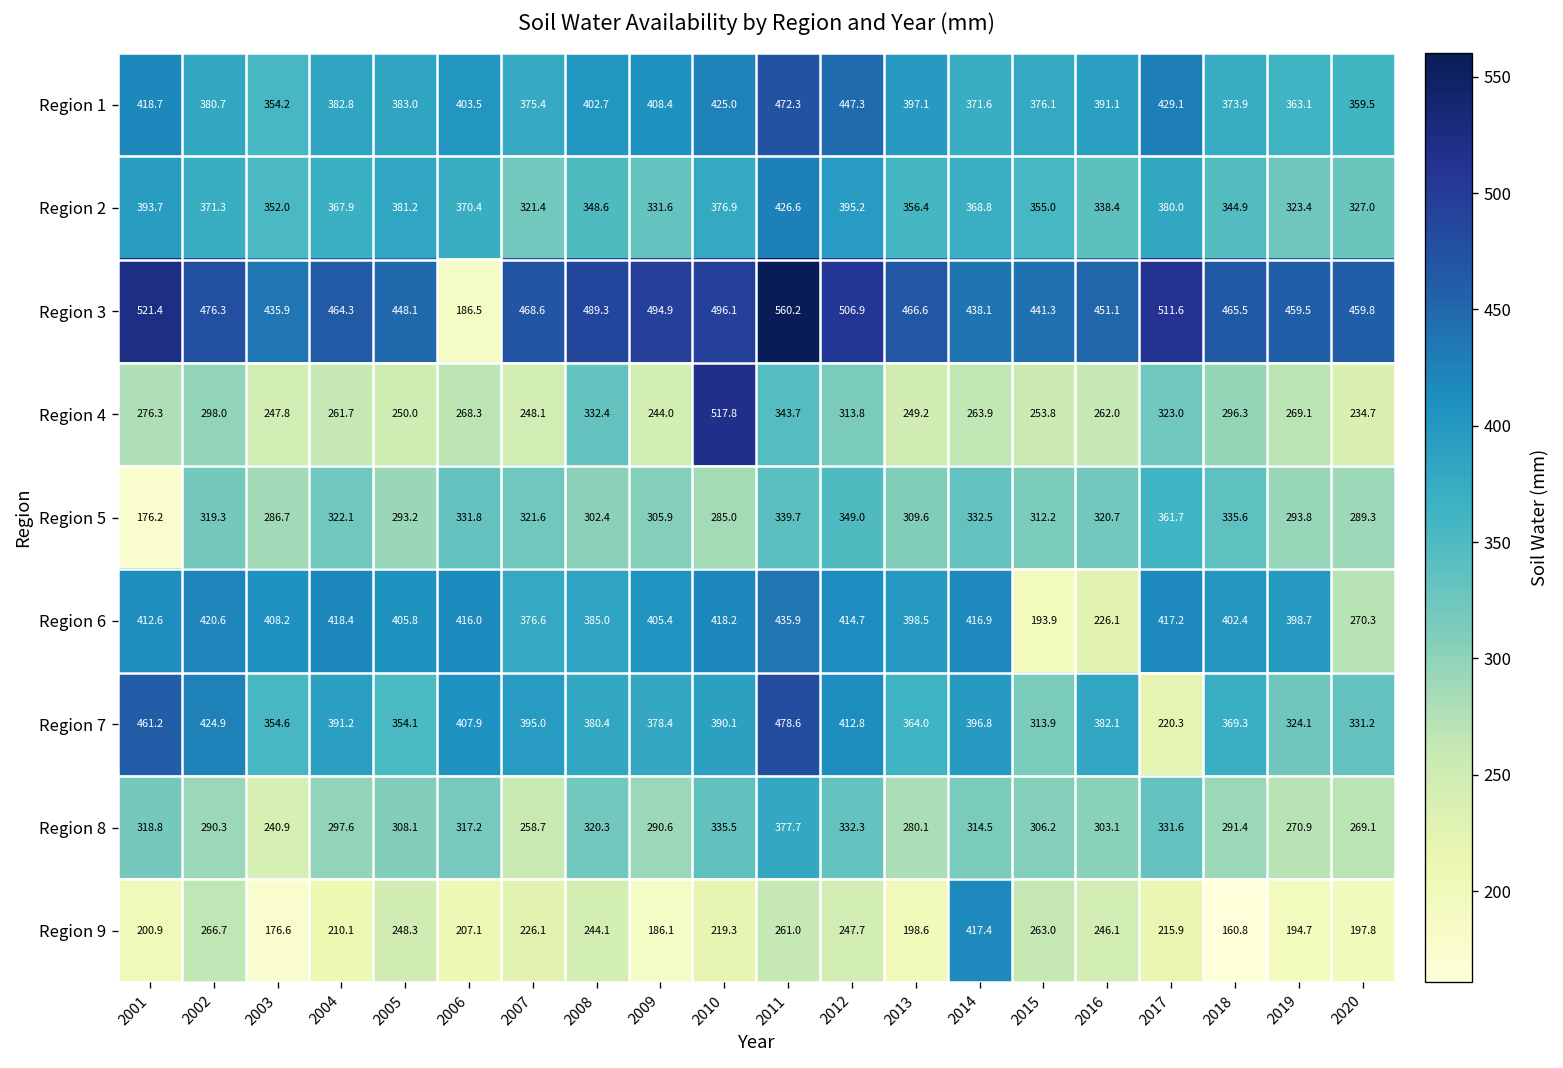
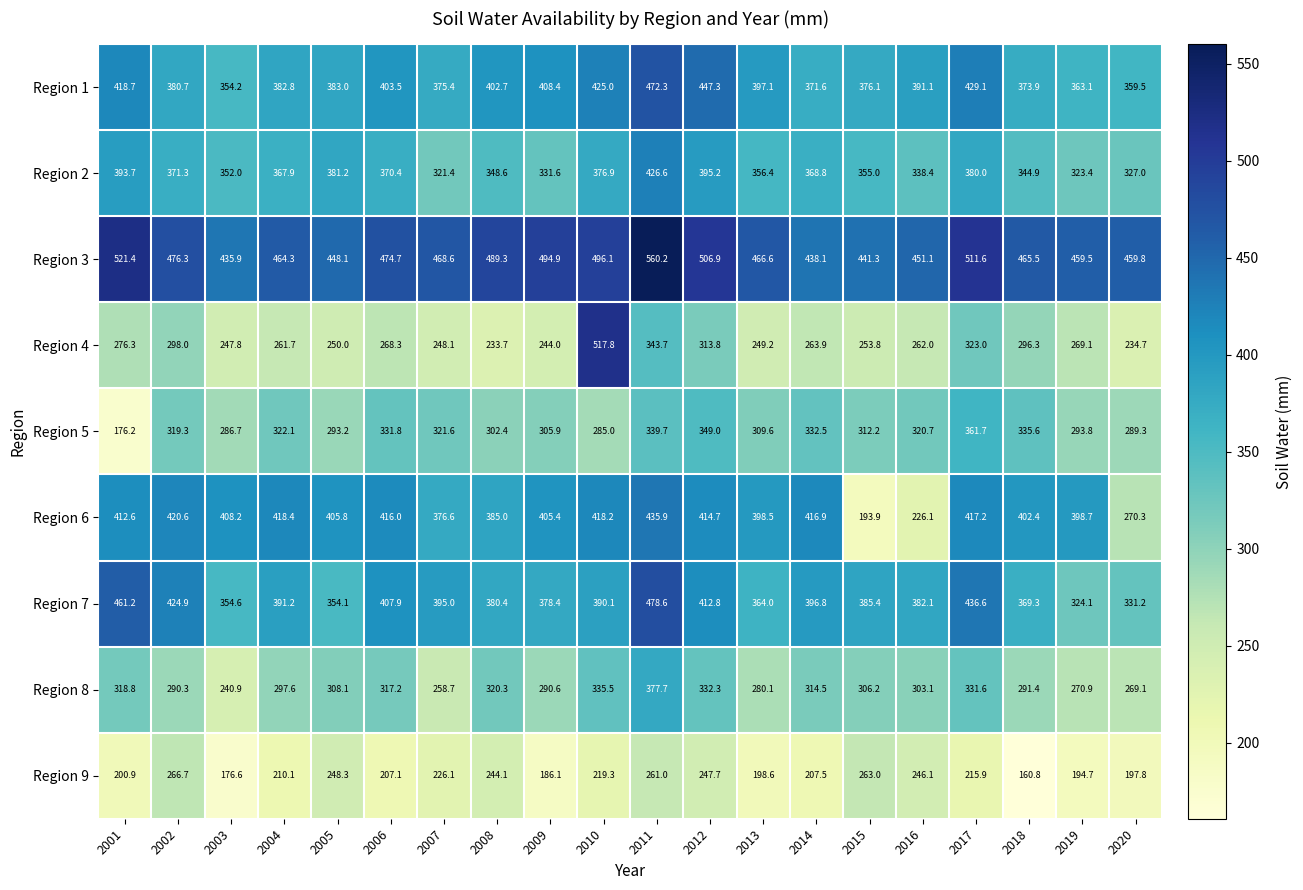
  {
    "Region 1": {
      "2001": 418.7,
      "2002": 380.7,
      "2003": 354.2,
      "2004": 382.8,
      "2005": 383.0,
      "2006": 403.5,
      "2007": 375.4,
      "2008": 402.7,
      "2009": 408.4,
      "2010": 425.0,
      "2011": 472.3,
      "2012": 447.3,
      "2013": 397.1,
      "2014": 371.6,
      "2015": 376.1,
      "2016": 391.1,
      "2017": 429.1,
      "2018": 373.9,
      "2019": 363.1,
      "2020": 359.5
    },
    "Region 2": {
      "2001": 393.7,
      "2002": 371.3,
      "2003": 352.0,
      "2004": 367.9,
      "2005": 381.2,
      "2006": 370.4,
      "2007": 321.4,
      "2008": 348.6,
      "2009": 331.6,
      "2010": 376.9,
      "2011": 426.6,
      "2012": 395.2,
      "2013": 356.4,
      "2014": 368.8,
      "2015": 355.0,
      "2016": 338.4,
      "2017": 380.0,
      "2018": 344.9,
      "2019": 323.4,
      "2020": 327.0
    },
    "Region 3": {
      "2001": 521.4,
      "2002": 476.3,
      "2003": 435.9,
      "2004": 464.3,
      "2005": 448.1,
-     "2006": 186.5,
+     "2006": 474.7,
      "2007": 468.6,
      "2008": 489.3,
      "2009": 494.9,
      "2010": 496.1,
      "2011": 560.2,
      "2012": 506.9,
      "2013": 466.6,
      "2014": 438.1,
      "2015": 441.3,
      "2016": 451.1,
      "2017": 511.6,
      "2018": 465.5,
      "2019": 459.5,
      "2020": 459.8
    },
    "Region 4": {
      "2001": 276.3,
      "2002": 298.0,
      "2003": 247.8,
      "2004": 261.7,
      "2005": 250.0,
      "2006": 268.3,
      "2007": 248.1,
-     "2008": 332.4,
+     "2008": 233.7,
      "2009": 244.0,
      "2010": 517.8,
      "2011": 343.7,
      "2012": 313.8,
      "2013": 249.2,
      "2014": 263.9,
      "2015": 253.8,
      "2016": 262.0,
      "2017": 323.0,
      "2018": 296.3,
      "2019": 269.1,
      "2020": 234.7
    },
    "Region 5": {
      "2001": 176.2,
      "2002": 319.3,
      "2003": 286.7,
      "2004": 322.1,
      "2005": 293.2,
      "2006": 331.8,
      "2007": 321.6,
      "2008": 302.4,
      "2009": 305.9,
      "2010": 285.0,
      "2011": 339.7,
      "2012": 349.0,
      "2013": 309.6,
      "2014": 332.5,
      "2015": 312.2,
      "2016": 320.7,
      "2017": 361.7,
      "2018": 335.6,
      "2019": 293.8,
      "2020": 289.3
    },
    "Region 6": {
      "2001": 412.6,
      "2002": 420.6,
      "2003": 408.2,
      "2004": 418.4,
      "2005": 405.8,
      "2006": 416.0,
      "2007": 376.6,
      "2008": 385.0,
      "2009": 405.4,
      "2010": 418.2,
      "2011": 435.9,
      "2012": 414.7,
      "2013": 398.5,
      "2014": 416.9,
      "2015": 193.9,
      "2016": 226.1,
      "2017": 417.2,
      "2018": 402.4,
      "2019": 398.7,
      "2020": 270.3
    },
    "Region 7": {
      "2001": 461.2,
      "2002": 424.9,
      "2003": 354.6,
      "2004": 391.2,
      "2005": 354.1,
      "2006": 407.9,
      "2007": 395.0,
      "2008": 380.4,
      "2009": 378.4,
      "2010": 390.1,
      "2011": 478.6,
      "2012": 412.8,
      "2013": 364.0,
      "2014": 396.8,
-     "2015": 313.9,
+     "2015": 385.4,
      "2016": 382.1,
-     "2017": 220.3,
+     "2017": 436.6,
      "2018": 369.3,
      "2019": 324.1,
      "2020": 331.2
    },
    "Region 8": {
      "2001": 318.8,
      "2002": 290.3,
      "2003": 240.9,
      "2004": 297.6,
      "2005": 308.1,
      "2006": 317.2,
      "2007": 258.7,
      "2008": 320.3,
      "2009": 290.6,
      "2010": 335.5,
      "2011": 377.7,
      "2012": 332.3,
      "2013": 280.1,
      "2014": 314.5,
      "2015": 306.2,
      "2016": 303.1,
      "2017": 331.6,
      "2018": 291.4,
      "2019": 270.9,
      "2020": 269.1
    },
    "Region 9": {
      "2001": 200.9,
      "2002": 266.7,
      "2003": 176.6,
      "2004": 210.1,
      "2005": 248.3,
      "2006": 207.1,
      "2007": 226.1,
      "2008": 244.1,
      "2009": 186.1,
      "2010": 219.3,
      "2011": 261.0,
      "2012": 247.7,
      "2013": 198.6,
-     "2014": 417.4,
+     "2014": 207.5,
      "2015": 263.0,
      "2016": 246.1,
      "2017": 215.9,
      "2018": 160.8,
      "2019": 194.7,
      "2020": 197.8
    }
  }
